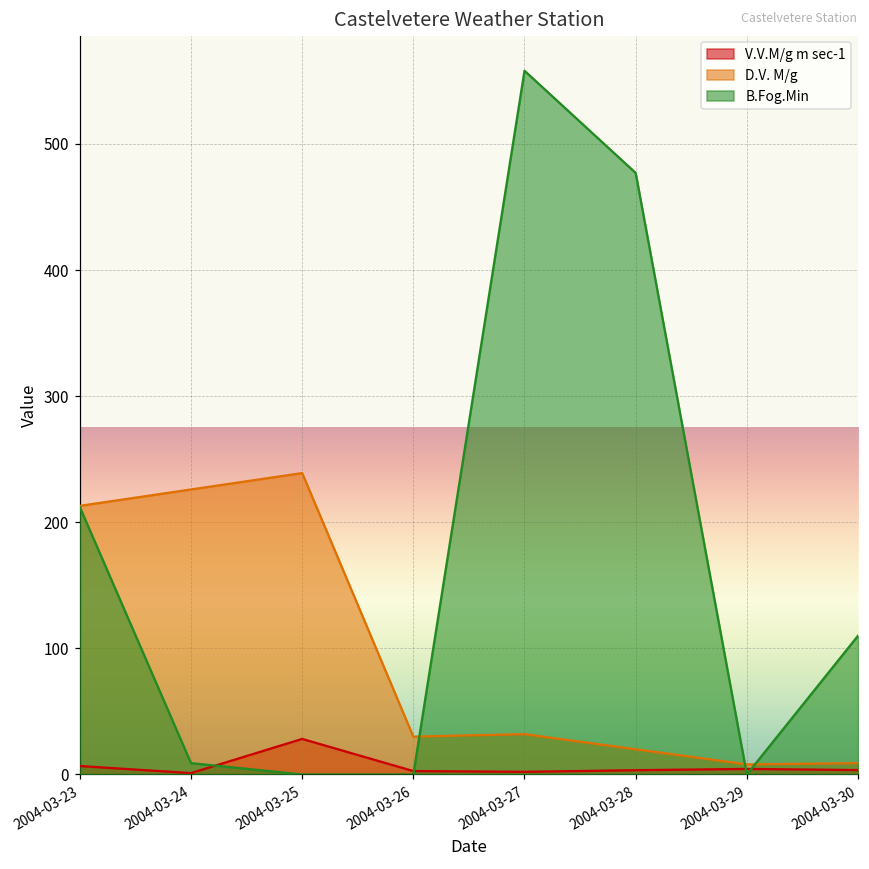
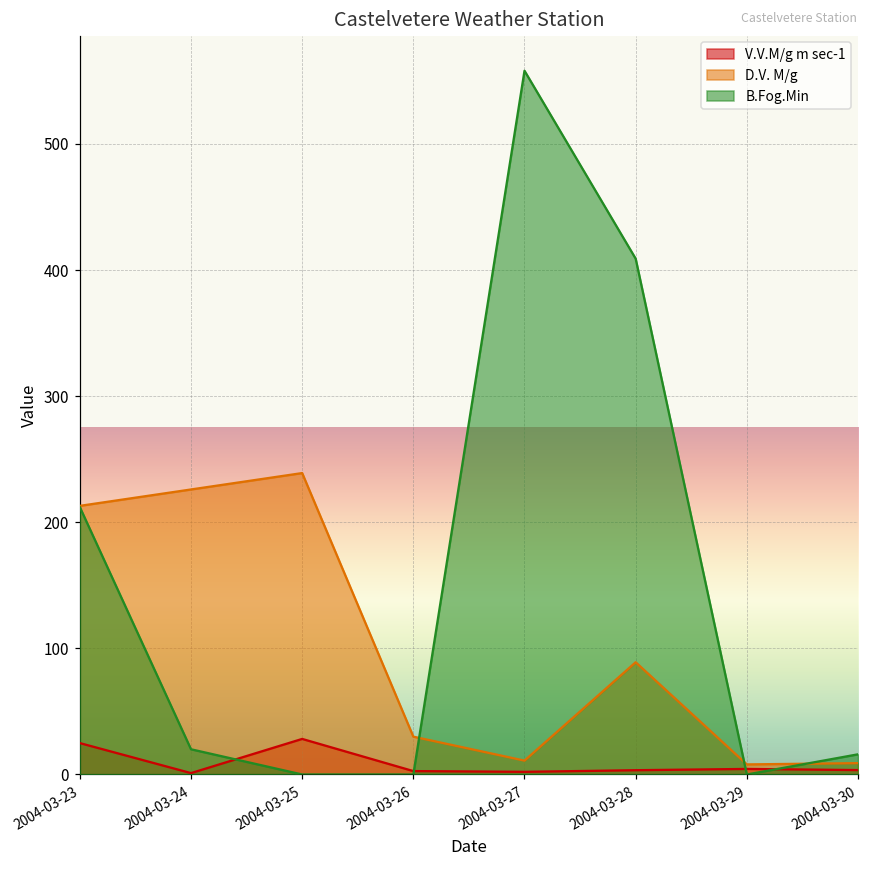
  {
    "V.V.M/g m sec-1": {
-     "2004-03-23": 7,
+     "2004-03-23": 25,
      "2004-03-24": 1,
      "2004-03-25": 28,
      "2004-03-26": 3,
      "2004-03-27": 2,
      "2004-03-28": 3,
      "2004-03-29": 4,
      "2004-03-30": 4
    },
    "D.V. M/g": {
      "2004-03-24": 226,
      "2004-03-25": 239,
      "2004-03-26": 30,
-     "2004-03-27": 32,
-     "2004-03-28": 20,
+     "2004-03-27": 11,
+     "2004-03-28": 89,
      "2004-03-29": 8,
      "2004-03-30": 9
    },
    "B.Fog.Min": {
-     "2004-03-24": 9,
+     "2004-03-24": 20,
      "2004-03-25": 0,
      "2004-03-26": 0,
      "2004-03-27": 558,
-     "2004-03-28": 477,
+     "2004-03-28": 409,
      "2004-03-29": 0,
-     "2004-03-30": 110
+     "2004-03-30": 16
    }
  }
